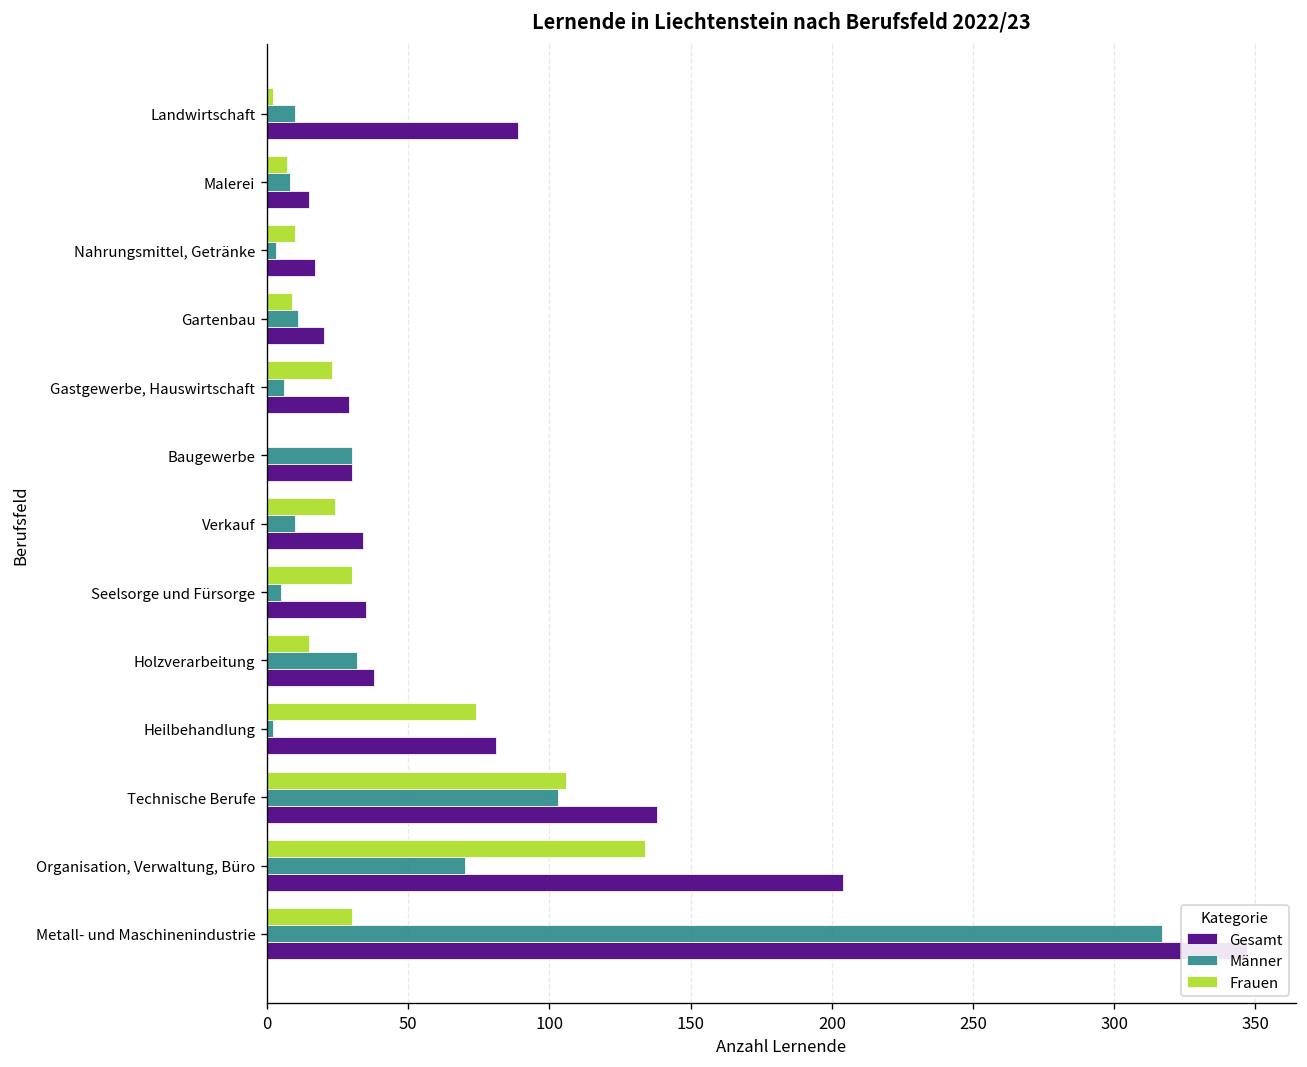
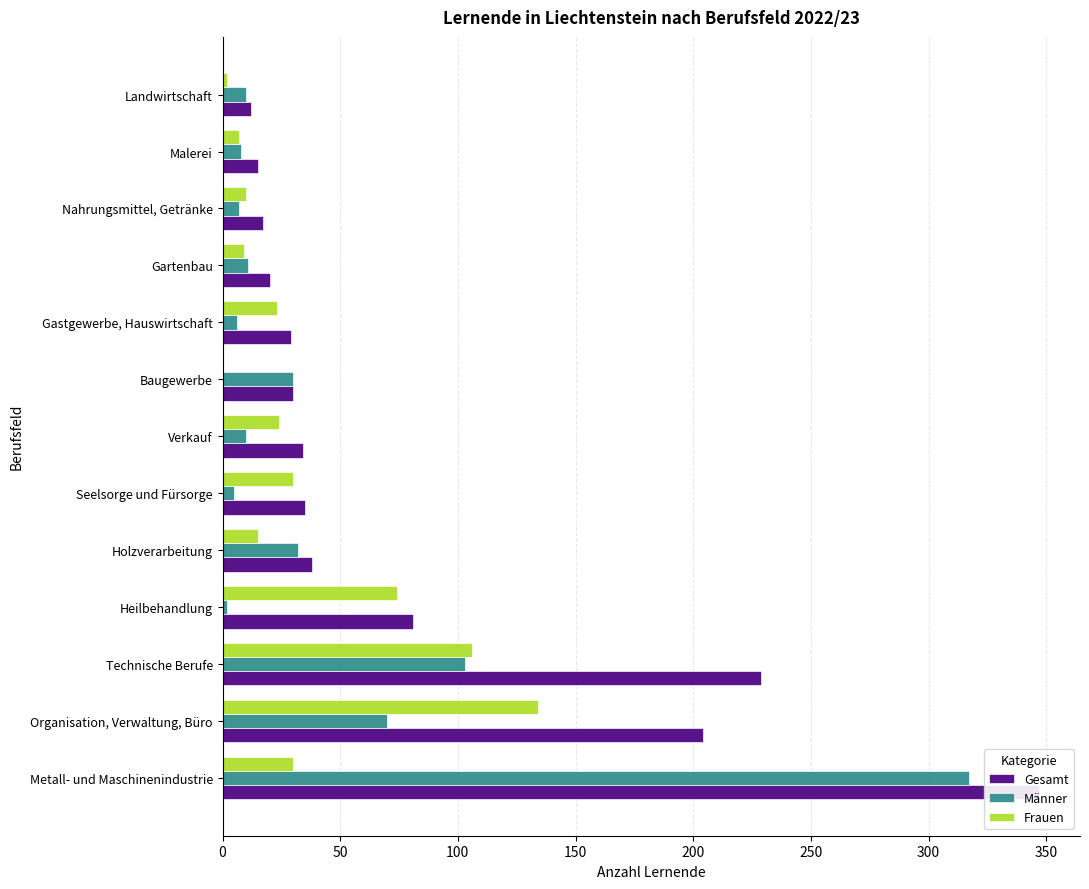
  {
    "Gesamt": {
-     "Landwirtschaft": 89,
+     "Landwirtschaft": 12,
      "Malerei": 15,
      "Nahrungsmittel, Getränke": 17,
      "Gartenbau": 20,
      "Gastgewerbe, Hauswirtschaft": 29,
      "Baugewerbe": 30,
      "Verkauf": 34,
      "Seelsorge und Fürsorge": 35,
      "Holzverarbeitung": 38,
      "Heilbehandlung": 81,
-     "Technische Berufe": 138,
+     "Technische Berufe": 229,
      "Organisation, Verwaltung, Büro": 204
    },
    "Männer": {
      "Landwirtschaft": 10,
      "Malerei": 8,
-     "Nahrungsmittel, Getränke": 3,
+     "Nahrungsmittel, Getränke": 7,
      "Gartenbau": 11,
      "Gastgewerbe, Hauswirtschaft": 6,
      "Baugewerbe": 30,
      "Verkauf": 10,
      "Seelsorge und Fürsorge": 5,
      "Holzverarbeitung": 32,
      "Heilbehandlung": 2,
      "Technische Berufe": 103,
      "Organisation, Verwaltung, Büro": 70,
      "Metall- und Maschinenindustrie": 317
    },
    "Frauen": {
      "Landwirtschaft": 2,
      "Malerei": 7,
      "Nahrungsmittel, Getränke": 10,
      "Gartenbau": 9,
      "Gastgewerbe, Hauswirtschaft": 23,
      "Baugewerbe": 0,
      "Verkauf": 24,
      "Seelsorge und Fürsorge": 30,
      "Holzverarbeitung": 15,
      "Heilbehandlung": 74,
      "Technische Berufe": 106,
      "Organisation, Verwaltung, Büro": 134,
      "Metall- und Maschinenindustrie": 30
    }
  }
